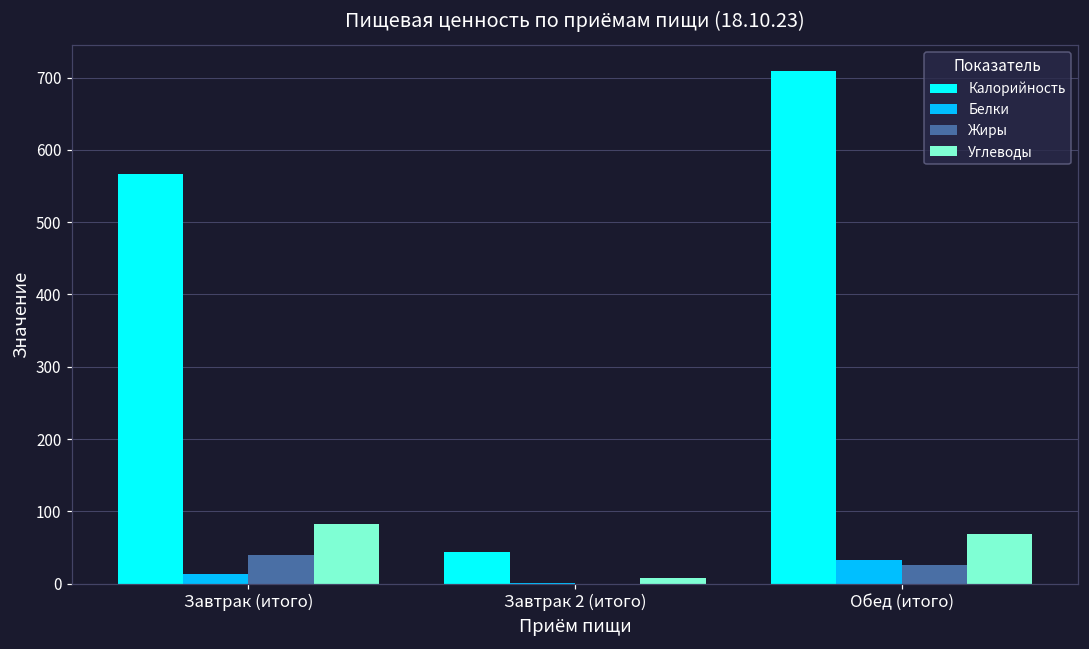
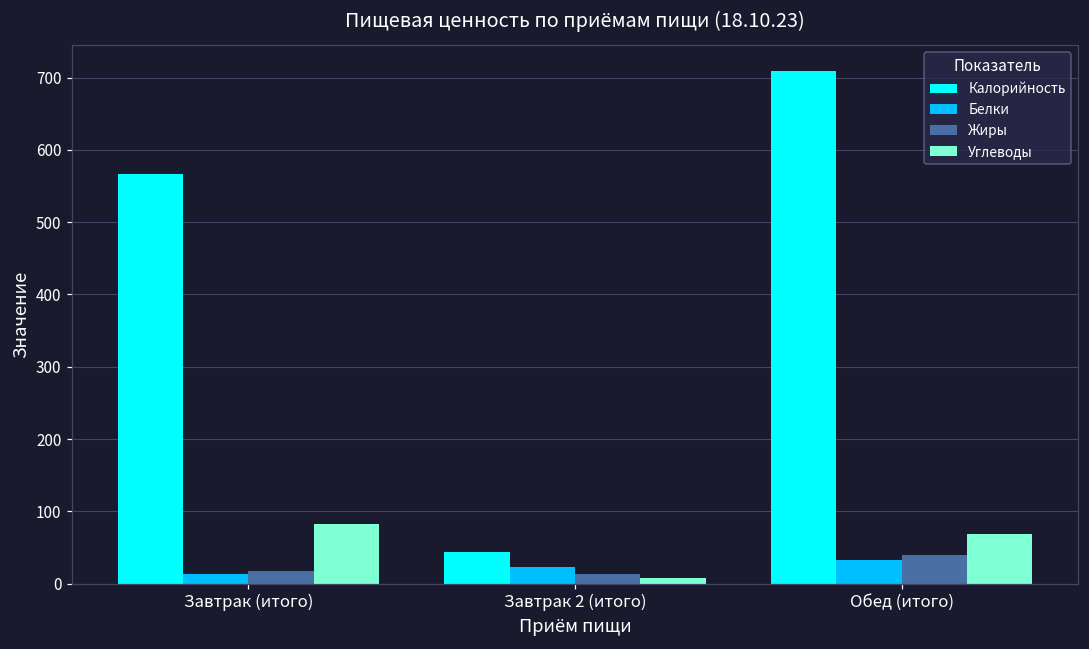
  {
    "Калорийность": {
      "Завтрак (итого)": 570,
      "Завтрак 2 (итого)": 40,
      "Обед (итого)": 710
    },
    "Белки": {
      "Завтрак (итого)": 10,
-     "Завтрак 2 (итого)": 0,
+     "Завтрак 2 (итого)": 20,
      "Обед (итого)": 30
    },
    "Жиры": {
-     "Завтрак (итого)": 40,
-     "Завтрак 2 (итого)": 0,
-     "Обед (итого)": 30
+     "Завтрак (итого)": 20,
+     "Завтрак 2 (итого)": 10,
+     "Обед (итого)": 40
    },
    "Углеводы": {
      "Завтрак (итого)": 80,
      "Завтрак 2 (итого)": 10,
      "Обед (итого)": 70
    }
  }
